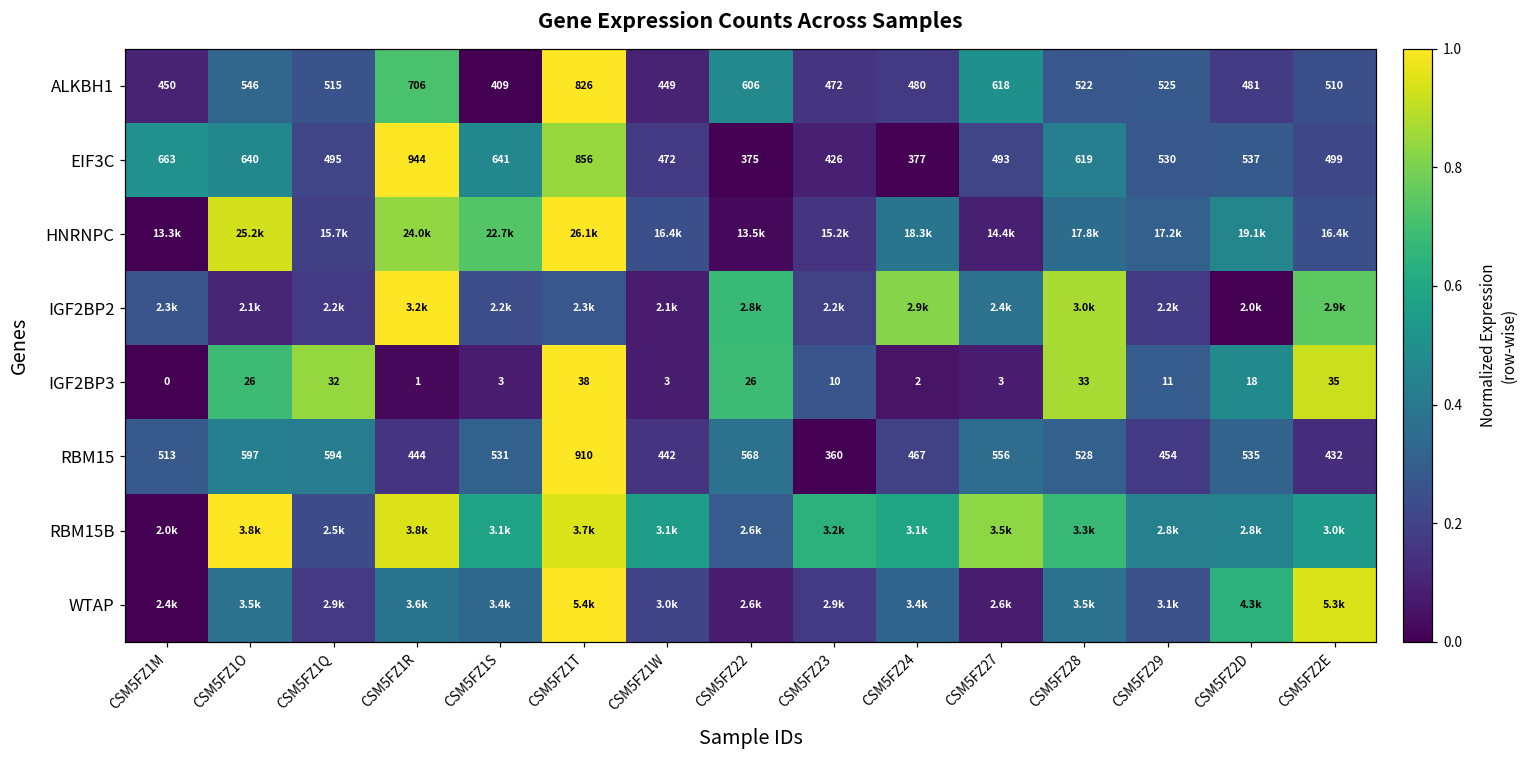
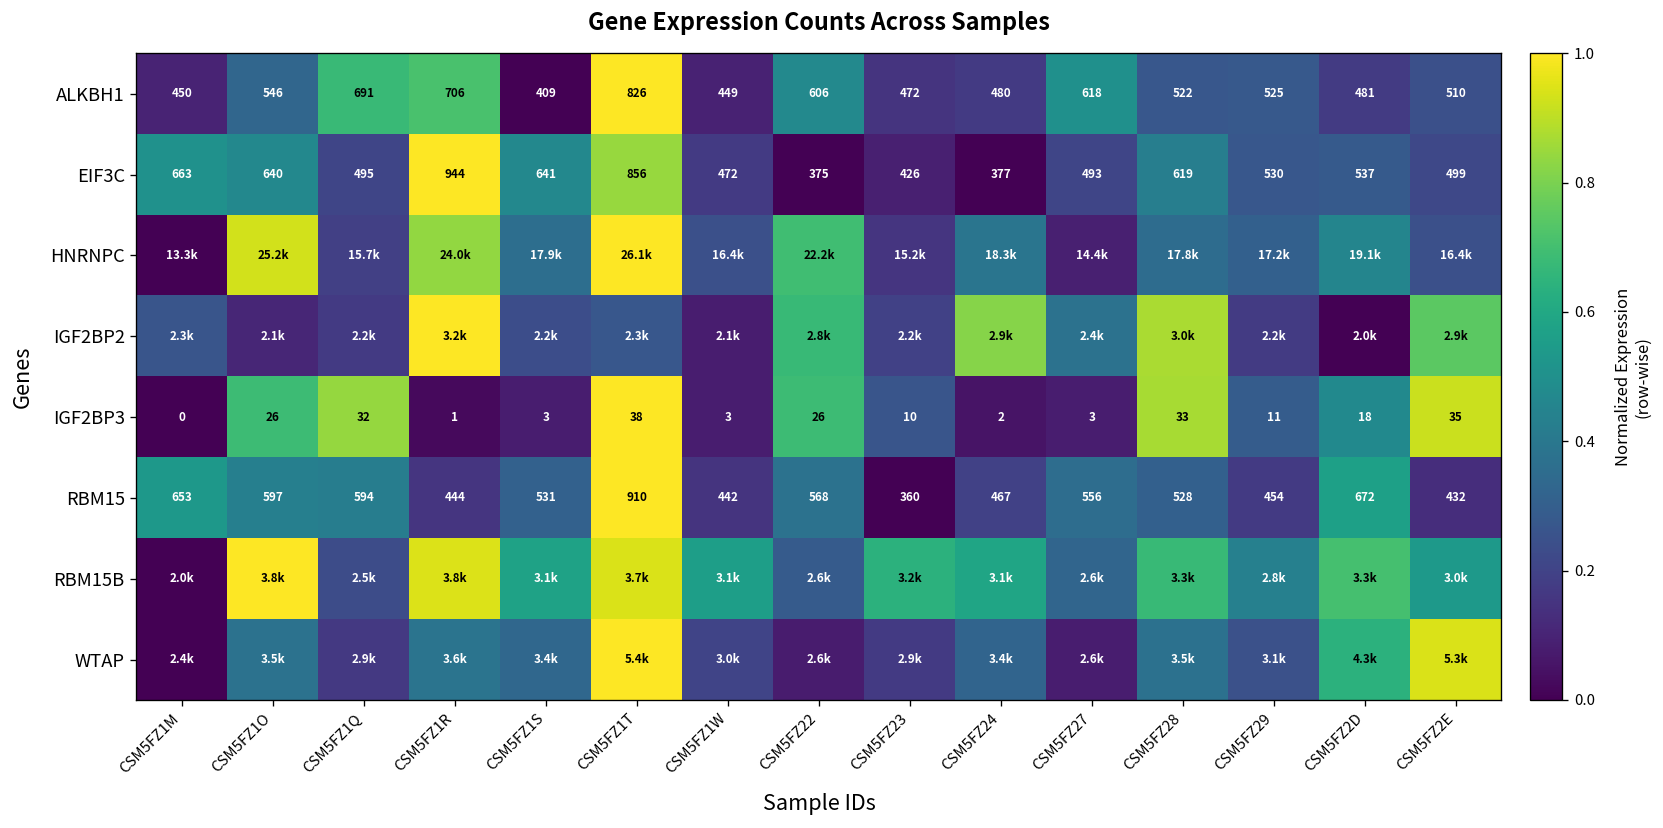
  {
    "ALKBH1": {
      "CSM5FZ1M": "450",
      "CSM5FZ1O": "546",
-     "CSM5FZ1Q": "515",
+     "CSM5FZ1Q": "691",
      "CSM5FZ1R": "706",
      "CSM5FZ1S": "409",
      "CSM5FZ1T": "826",
      "CSM5FZ1W": "449",
      "CSM5FZ22": "606",
      "CSM5FZ23": "472",
      "CSM5FZ24": "480",
      "CSM5FZ27": "618",
      "CSM5FZ28": "522",
      "CSM5FZ29": "525",
      "CSM5FZ2D": "481",
      "CSM5FZ2E": "510"
    },
    "EIF3C": {
      "CSM5FZ1M": "663",
      "CSM5FZ1O": "640",
      "CSM5FZ1Q": "495",
      "CSM5FZ1R": "944",
      "CSM5FZ1S": "641",
      "CSM5FZ1T": "856",
      "CSM5FZ1W": "472",
      "CSM5FZ22": "375",
      "CSM5FZ23": "426",
      "CSM5FZ24": "377",
      "CSM5FZ27": "493",
      "CSM5FZ28": "619",
      "CSM5FZ29": "530",
      "CSM5FZ2D": "537",
      "CSM5FZ2E": "499"
    },
    "HNRNPC": {
      "CSM5FZ1M": "13.3k",
      "CSM5FZ1O": "25.2k",
      "CSM5FZ1Q": "15.7k",
      "CSM5FZ1R": "24.0k",
-     "CSM5FZ1S": "22.7k",
+     "CSM5FZ1S": "17.9k",
      "CSM5FZ1T": "26.1k",
      "CSM5FZ1W": "16.4k",
-     "CSM5FZ22": "13.5k",
+     "CSM5FZ22": "22.2k",
      "CSM5FZ23": "15.2k",
      "CSM5FZ24": "18.3k",
      "CSM5FZ27": "14.4k",
      "CSM5FZ28": "17.8k",
      "CSM5FZ29": "17.2k",
      "CSM5FZ2D": "19.1k",
      "CSM5FZ2E": "16.4k"
    },
    "IGF2BP2": {
      "CSM5FZ1M": "2.3k",
      "CSM5FZ1O": "2.1k",
      "CSM5FZ1Q": "2.2k",
      "CSM5FZ1R": "3.2k",
      "CSM5FZ1S": "2.2k",
      "CSM5FZ1T": "2.3k",
      "CSM5FZ1W": "2.1k",
      "CSM5FZ22": "2.8k",
      "CSM5FZ23": "2.2k",
      "CSM5FZ24": "2.9k",
      "CSM5FZ27": "2.4k",
      "CSM5FZ28": "3.0k",
      "CSM5FZ29": "2.2k",
      "CSM5FZ2D": "2.0k",
      "CSM5FZ2E": "2.9k"
    },
    "IGF2BP3": {
      "CSM5FZ1M": "0",
      "CSM5FZ1O": "26",
      "CSM5FZ1Q": "32",
      "CSM5FZ1R": "1",
      "CSM5FZ1S": "3",
      "CSM5FZ1T": "38",
      "CSM5FZ1W": "3",
      "CSM5FZ22": "26",
      "CSM5FZ23": "10",
      "CSM5FZ24": "2",
      "CSM5FZ27": "3",
      "CSM5FZ28": "33",
      "CSM5FZ29": "11",
      "CSM5FZ2D": "18",
      "CSM5FZ2E": "35"
    },
    "RBM15": {
-     "CSM5FZ1M": "513",
+     "CSM5FZ1M": "653",
      "CSM5FZ1O": "597",
      "CSM5FZ1Q": "594",
      "CSM5FZ1R": "444",
      "CSM5FZ1S": "531",
      "CSM5FZ1T": "910",
      "CSM5FZ1W": "442",
      "CSM5FZ22": "568",
      "CSM5FZ23": "360",
      "CSM5FZ24": "467",
      "CSM5FZ27": "556",
      "CSM5FZ28": "528",
      "CSM5FZ29": "454",
-     "CSM5FZ2D": "535",
+     "CSM5FZ2D": "672",
      "CSM5FZ2E": "432"
    },
    "RBM15B": {
      "CSM5FZ1M": "2.0k",
      "CSM5FZ1O": "3.8k",
      "CSM5FZ1Q": "2.5k",
      "CSM5FZ1R": "3.8k",
      "CSM5FZ1S": "3.1k",
      "CSM5FZ1T": "3.7k",
      "CSM5FZ1W": "3.1k",
      "CSM5FZ22": "2.6k",
      "CSM5FZ23": "3.2k",
      "CSM5FZ24": "3.1k",
-     "CSM5FZ27": "3.5k",
+     "CSM5FZ27": "2.6k",
      "CSM5FZ28": "3.3k",
      "CSM5FZ29": "2.8k",
-     "CSM5FZ2D": "2.8k",
+     "CSM5FZ2D": "3.3k",
      "CSM5FZ2E": "3.0k"
    },
    "WTAP": {
      "CSM5FZ1M": "2.4k",
      "CSM5FZ1O": "3.5k",
      "CSM5FZ1Q": "2.9k",
      "CSM5FZ1R": "3.6k",
      "CSM5FZ1S": "3.4k",
      "CSM5FZ1T": "5.4k",
      "CSM5FZ1W": "3.0k",
      "CSM5FZ22": "2.6k",
      "CSM5FZ23": "2.9k",
      "CSM5FZ24": "3.4k",
      "CSM5FZ27": "2.6k",
      "CSM5FZ28": "3.5k",
      "CSM5FZ29": "3.1k",
      "CSM5FZ2D": "4.3k",
      "CSM5FZ2E": "5.3k"
    }
  }
